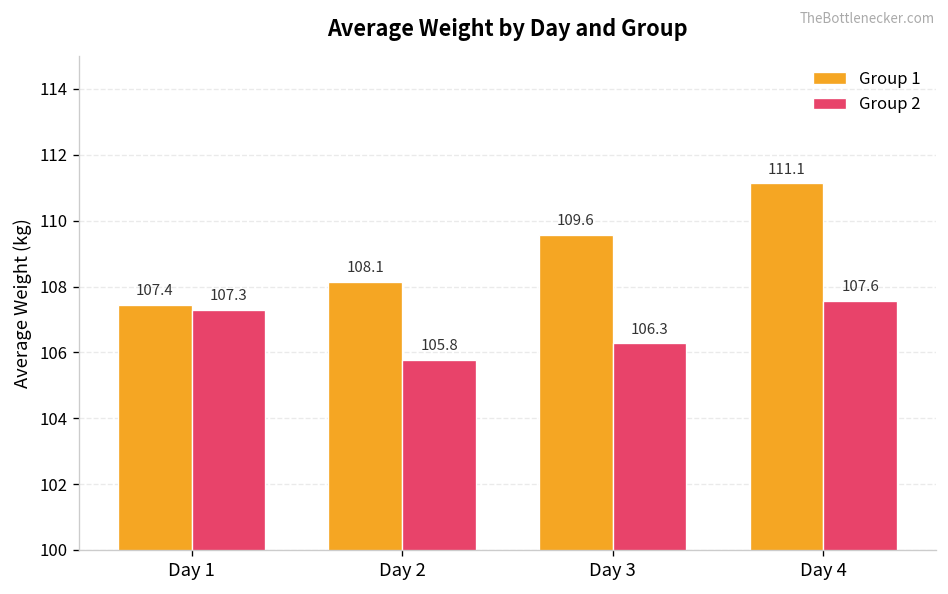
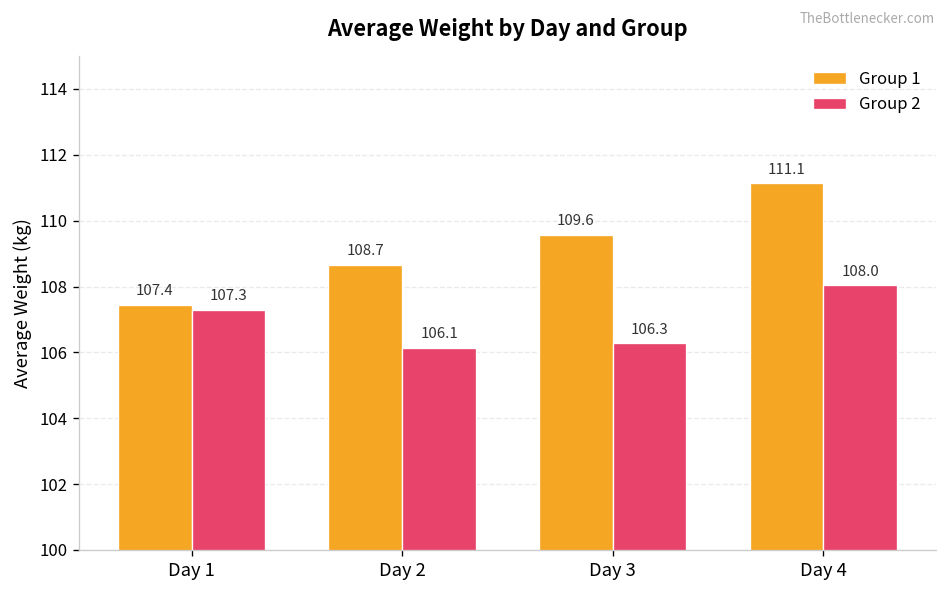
  {
    "Group 1": {
      "Day 1": 107.4,
-     "Day 2": 108.1,
+     "Day 2": 108.7,
      "Day 3": 109.6,
      "Day 4": 111.1
    },
    "Group 2": {
      "Day 1": 107.3,
-     "Day 2": 105.8,
+     "Day 2": 106.1,
      "Day 3": 106.3,
-     "Day 4": 107.6
+     "Day 4": 108.0
    }
  }
